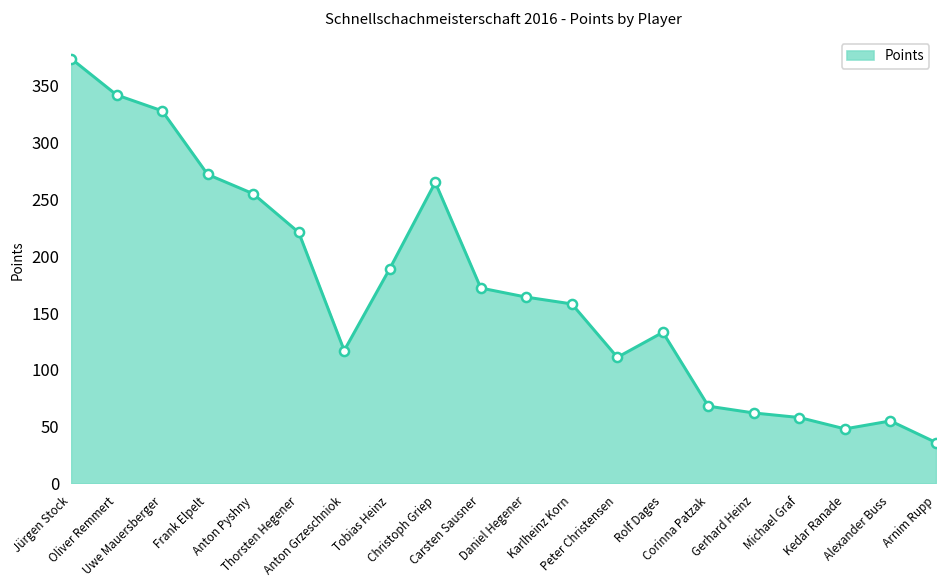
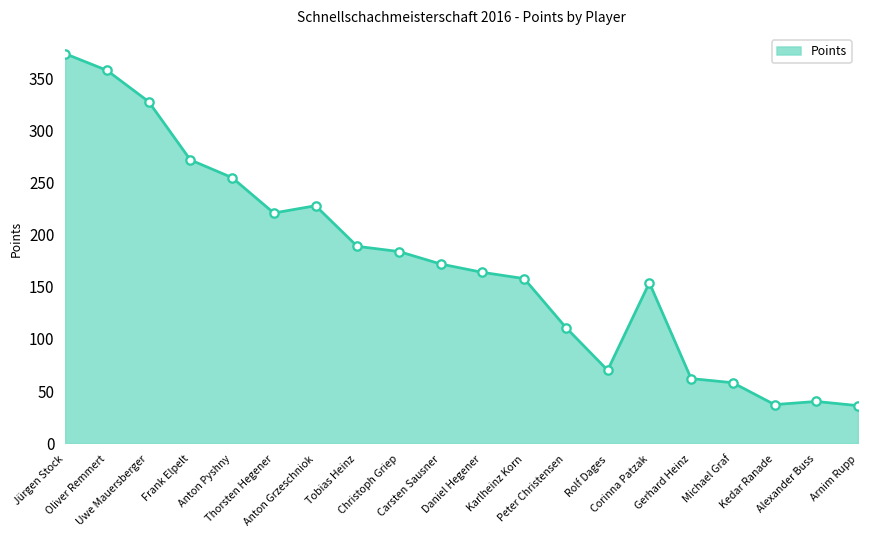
  {
    "Jürgen Stock": 370,
-   "Oliver Remmert": 340,
+   "Oliver Remmert": 360,
    "Uwe Mauersberger": 330,
    "Frank Elpelt": 270,
    "Anton Pyshny": 260,
    "Thorsten Hegener": 220,
-   "Anton Grzeschniok": 120,
+   "Anton Grzeschniok": 230,
    "Tobias Heinz": 190,
-   "Christoph Griep": 270,
+   "Christoph Griep": 180,
    "Carsten Sausner": 170,
    "Daniel Hegener": 160,
    "Karlheinz Korn": 160,
    "Peter Christensen": 110,
-   "Rolf Dages": 130,
-   "Corinna Patzak": 70,
+   "Rolf Dages": 70,
+   "Corinna Patzak": 150,
    "Gerhard Heinz": 60,
    "Michael Graf": 60,
-   "Kedar Ranade": 50,
-   "Alexander Buss": 60,
+   "Kedar Ranade": 40,
+   "Alexander Buss": 40,
    "Arnim Rupp": 40
  }
